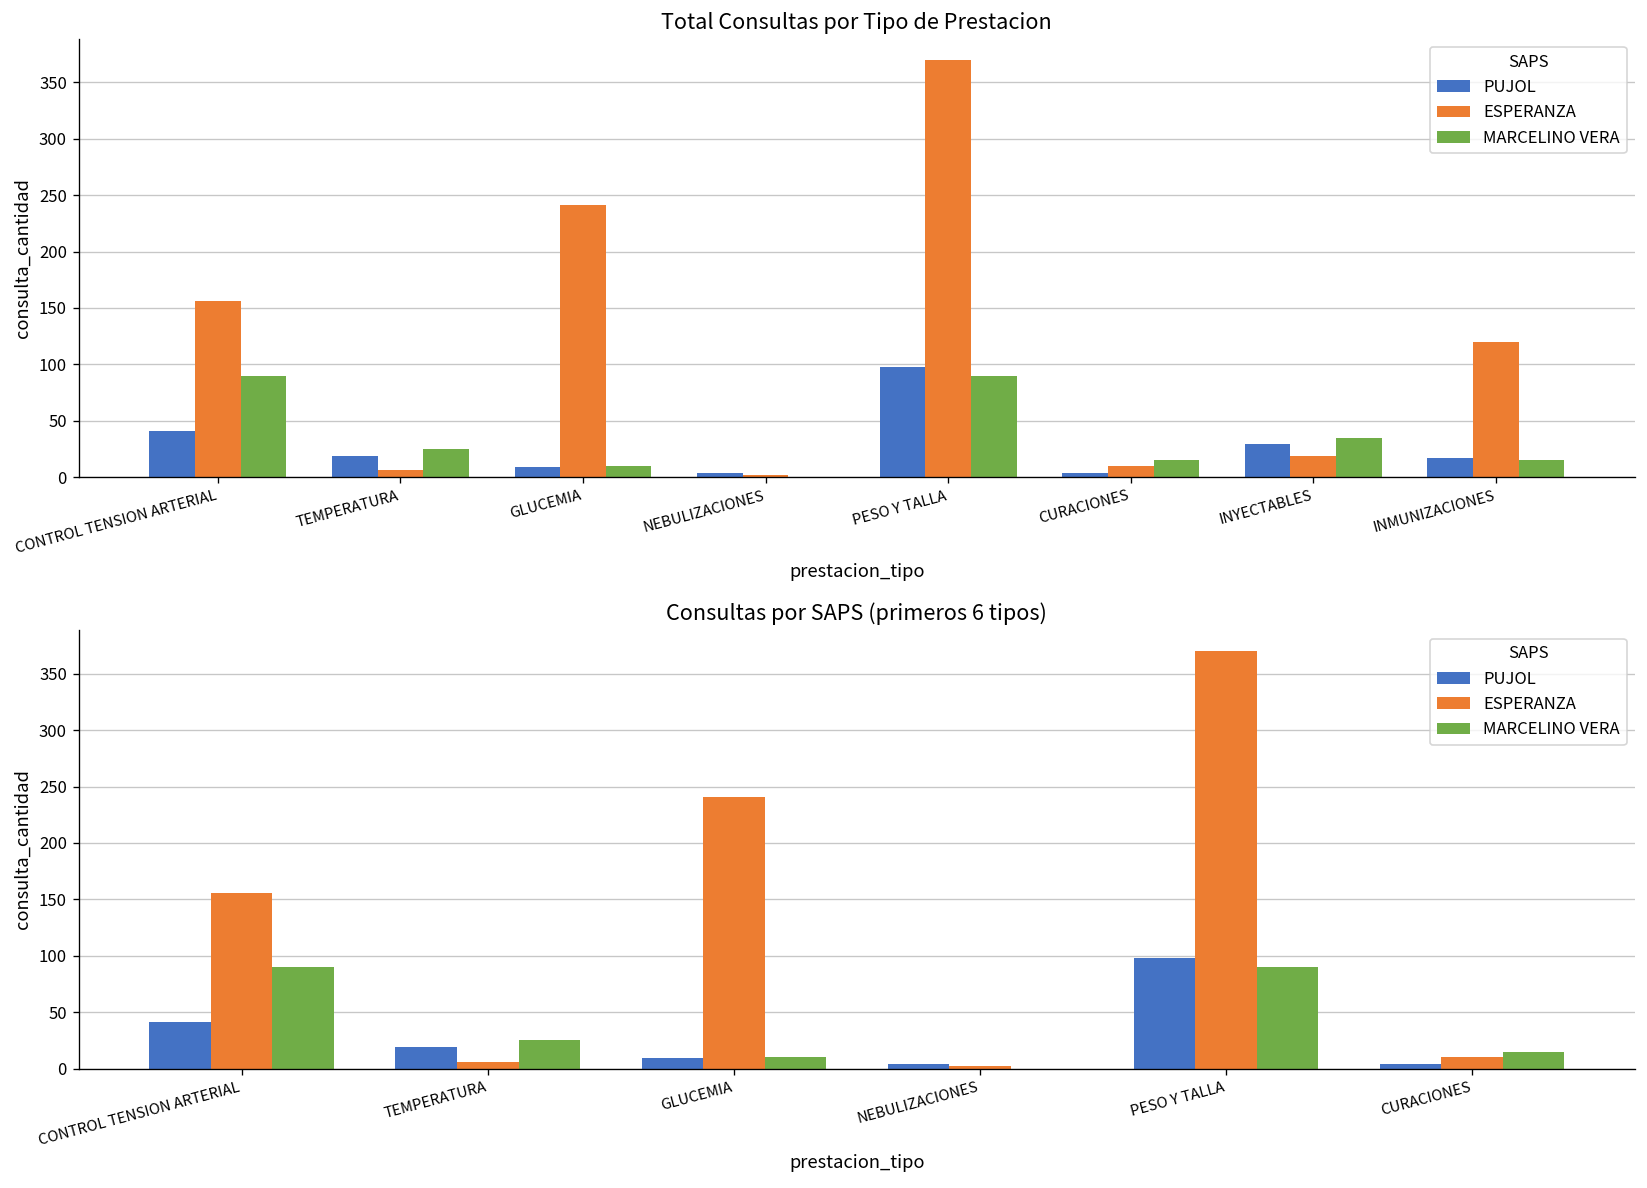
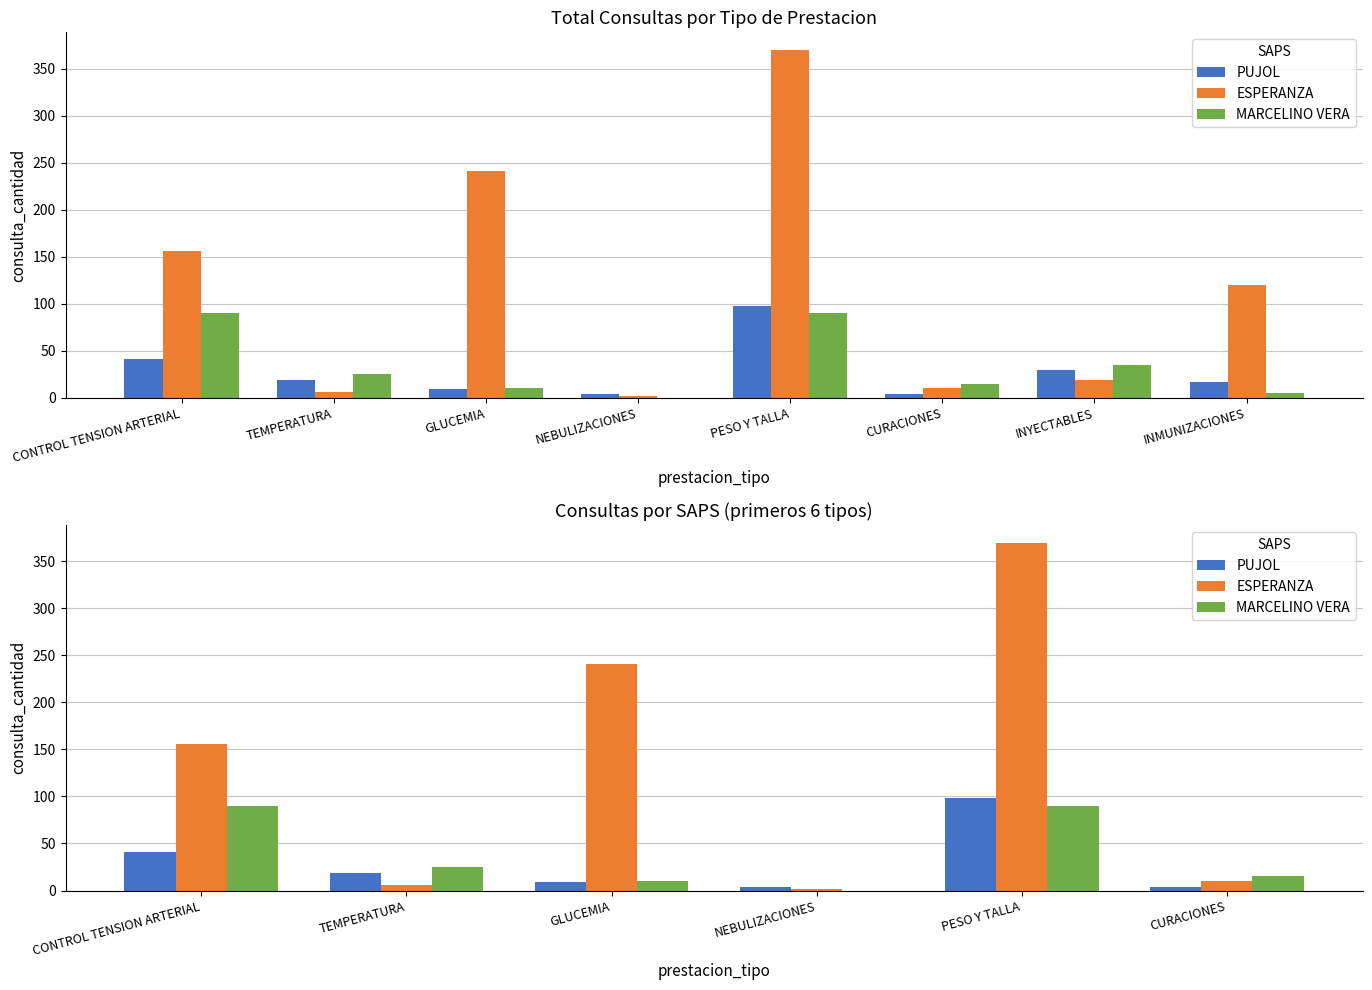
  {
    "Total Consultas por Tipo de Prestacion": {
      "PUJOL": {
        "CONTROL TENSION ARTERIAL": 40,
        "TEMPERATURA": 20,
        "GLUCEMIA": 10,
        "NEBULIZACIONES": 0,
        "PESO Y TALLA": 100,
        "CURACIONES": 0,
        "INYECTABLES": 30,
        "INMUNIZACIONES": 20
      },
      "ESPERANZA": {
        "CONTROL TENSION ARTERIAL": 160,
        "TEMPERATURA": 10,
        "GLUCEMIA": 240,
        "PESO Y TALLA": 370,
        "CURACIONES": 10,
        "INYECTABLES": 20,
        "INMUNIZACIONES": 120
      },
      "MARCELINO VERA": {
        "CONTROL TENSION ARTERIAL": 90,
        "TEMPERATURA": 30,
        "GLUCEMIA": 10,
        "NEBULIZACIONES": 0,
        "PESO Y TALLA": 90,
        "CURACIONES": 20,
        "INYECTABLES": 40,
-       "INMUNIZACIONES": 20
+       "INMUNIZACIONES": 10
      }
    },
    "Consultas por SAPS (primeros 6 tipos)": {
      "PUJOL": {
        "CONTROL TENSION ARTERIAL": 40,
        "TEMPERATURA": 20,
        "GLUCEMIA": 10,
        "NEBULIZACIONES": 0,
        "PESO Y TALLA": 100,
        "CURACIONES": 0
      },
      "ESPERANZA": {
        "CONTROL TENSION ARTERIAL": 160,
        "TEMPERATURA": 10,
        "GLUCEMIA": 240,
        "PESO Y TALLA": 370,
        "CURACIONES": 10
      },
      "MARCELINO VERA": {
        "CONTROL TENSION ARTERIAL": 90,
        "TEMPERATURA": 30,
        "GLUCEMIA": 10,
        "NEBULIZACIONES": 0,
        "PESO Y TALLA": 90,
        "CURACIONES": 20
      }
    }
  }
